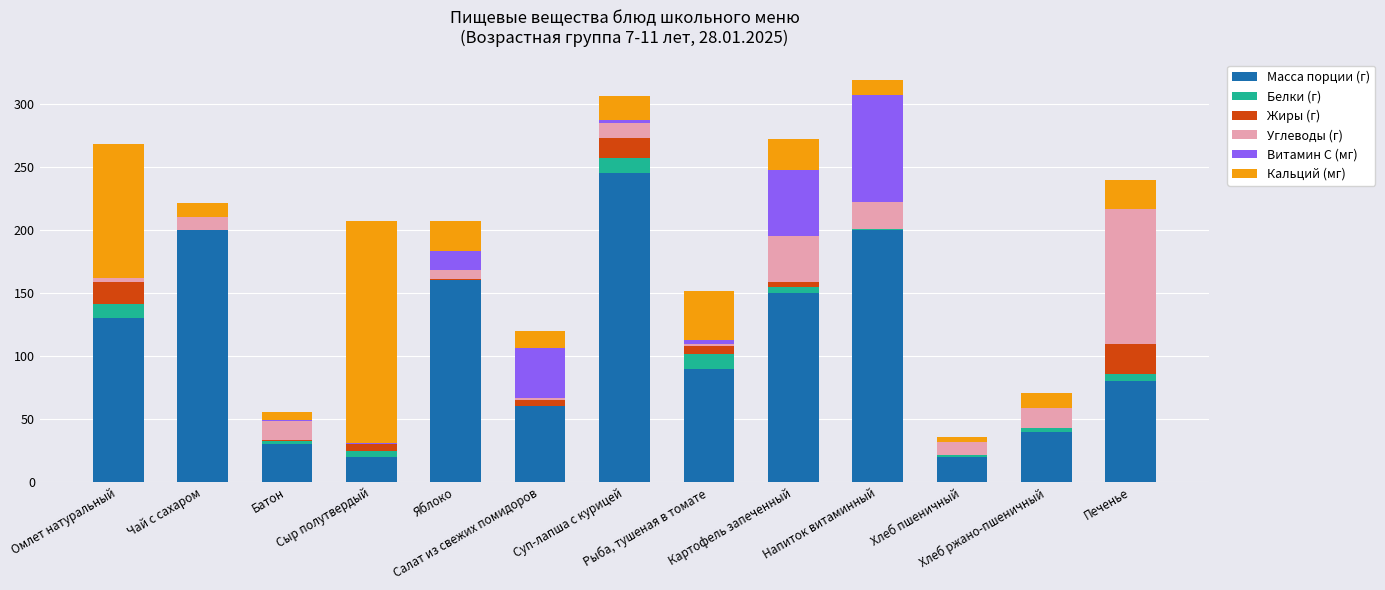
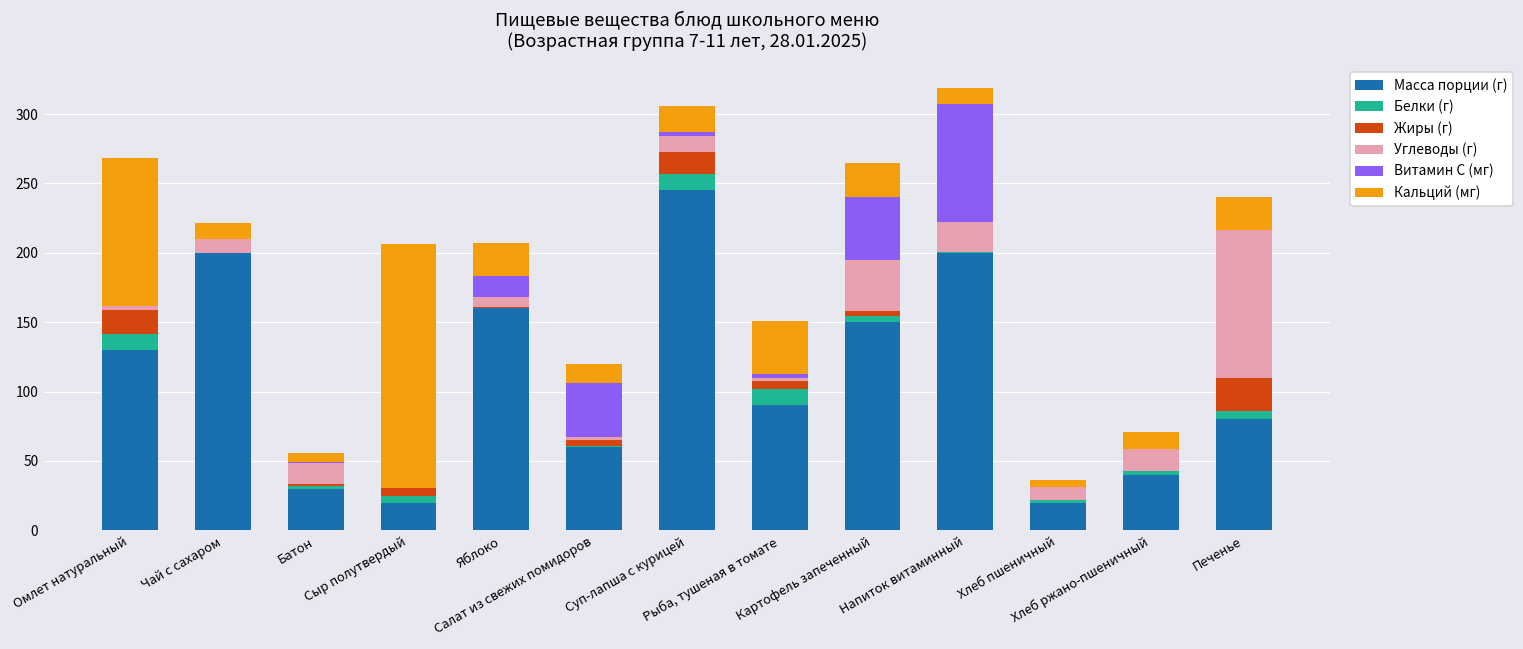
  {
    "Масса порции (г)": {
      "Омлет натуральный": 130,
      "Чай с сахаром": 200,
      "Батон": 30,
      "Сыр полутвердый": 20,
      "Яблоко": 160,
      "Салат из свежих помидоров": 60,
      "Суп-лапша с курицей": 245,
      "Рыба, тушеная в томате": 90,
      "Картофель запеченный": 150,
      "Напиток витаминный": 200,
      "Хлеб пшеничный": 20,
      "Хлеб ржано-пшеничный": 40,
      "Печенье": 80
    },
    "Белки (г)": {
      "Омлет натуральный": 11,
      "Батон": 2,
      "Сыр полутвердый": 5,
      "Суп-лапша с курицей": 12,
      "Рыба, тушеная в томате": 12,
      "Картофель запеченный": 5,
      "Хлеб ржано-пшеничный": 3,
      "Печенье": 6
    },
    "Жиры (г)": {
      "Омлет натуральный": 17,
      "Сыр полутвердый": 6,
      "Салат из свежих помидоров": 4,
      "Суп-лапша с курицей": 16,
      "Рыба, тушеная в томате": 6,
      "Картофель запеченный": 4,
      "Печенье": 24
    },
    "Углеводы (г)": {
      "Омлет натуральный": 3,
      "Чай с сахаром": 10,
      "Батон": 15,
      "Сыр полутвердый": 0,
      "Яблоко": 7,
      "Салат из свежих помидоров": 2,
      "Суп-лапша с курицей": 11,
      "Рыба, тушеная в томате": 2,
      "Картофель запеченный": 37,
      "Напиток витаминный": 22,
      "Хлеб пшеничный": 10,
      "Хлеб ржано-пшеничный": 16,
      "Печенье": 107
    },
    "Витамин C (мг)": {
      "Яблоко": 15,
      "Салат из свежих помидоров": 39,
      "Суп-лапша с курицей": 3,
      "Рыба, тушеная в томате": 3,
-     "Картофель запеченный": 53,
+     "Картофель запеченный": 45,
      "Напиток витаминный": 85,
      "Хлеб пшеничный": 0,
      "Хлеб ржано-пшеничный": 0,
      "Печенье": 0
    },
    "Кальций (мг)": {
      "Омлет натуральный": 106,
      "Чай с сахаром": 11,
      "Батон": 7,
      "Сыр полутвердый": 176,
      "Яблоко": 24,
      "Салат из свежих помидоров": 14,
      "Суп-лапша с курицей": 19,
      "Рыба, тушеная в томате": 38,
      "Картофель запеченный": 24,
      "Напиток витаминный": 12,
      "Хлеб пшеничный": 5,
      "Хлеб ржано-пшеничный": 12,
      "Печенье": 23
    }
  }
